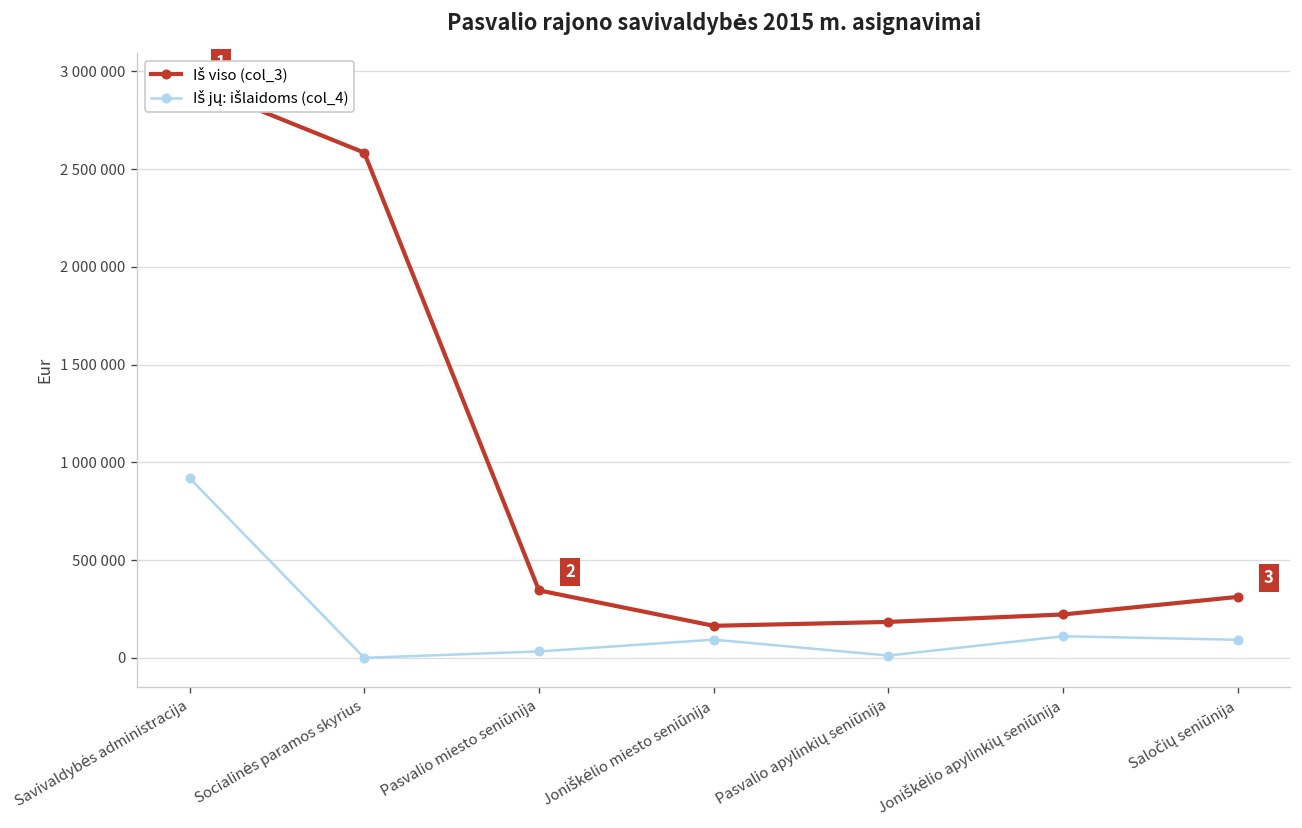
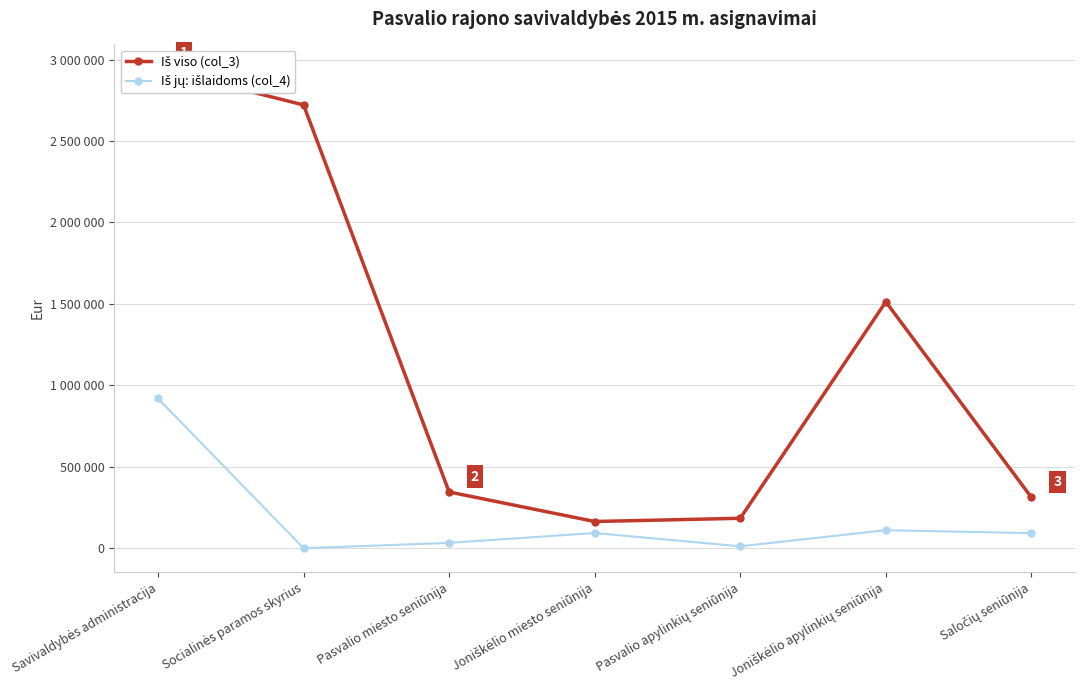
  {
    "Iš viso (col_3)": {
-     "Socialinės paramos skyrius": 2580000,
+     "Socialinės paramos skyrius": 2720000,
      "Joniškėlio miesto seniūnija": 160000,
      "Pasvalio apylinkių seniūnija": 180000,
-     "Joniškėlio apylinkių seniūnija": 220000
+     "Joniškėlio apylinkių seniūnija": 1510000
    },
    "Iš jų: išlaidoms (col_4)": {
      "Savivaldybės administracija": 920000,
      "Socialinės paramos skyrius": 0,
      "Pasvalio miesto seniūnija": 30000,
      "Joniškėlio miesto seniūnija": 90000,
      "Pasvalio apylinkių seniūnija": 10000,
      "Joniškėlio apylinkių seniūnija": 110000,
      "Saločių seniūnija": 90000
    }
  }
